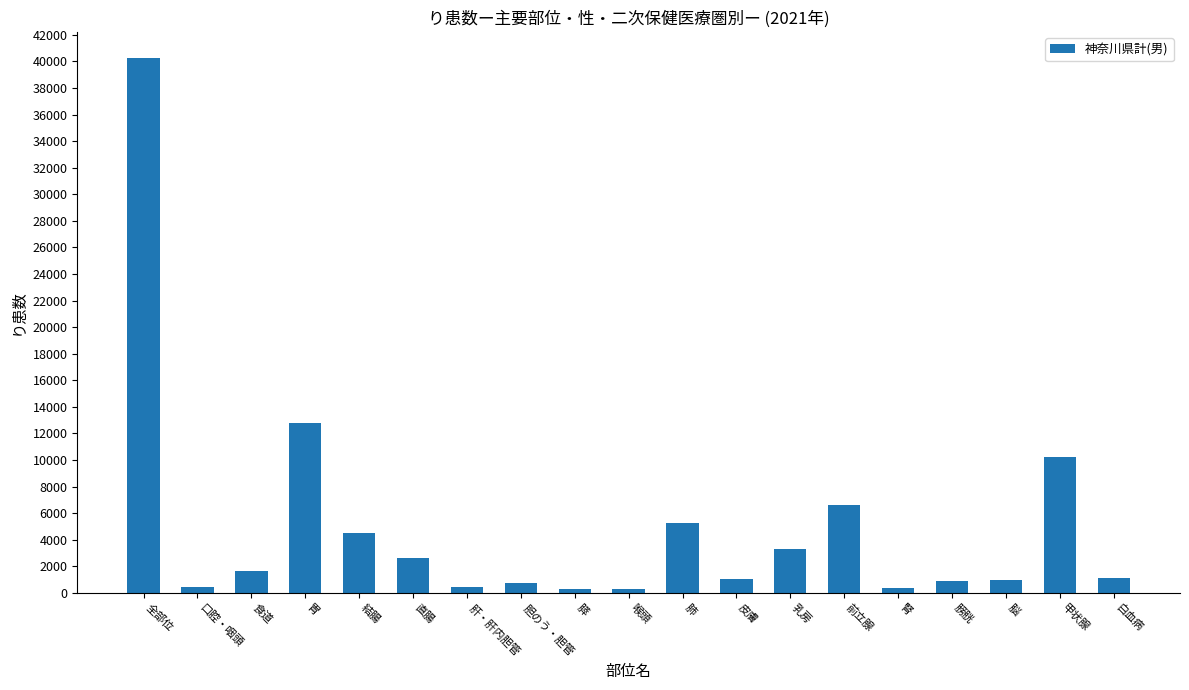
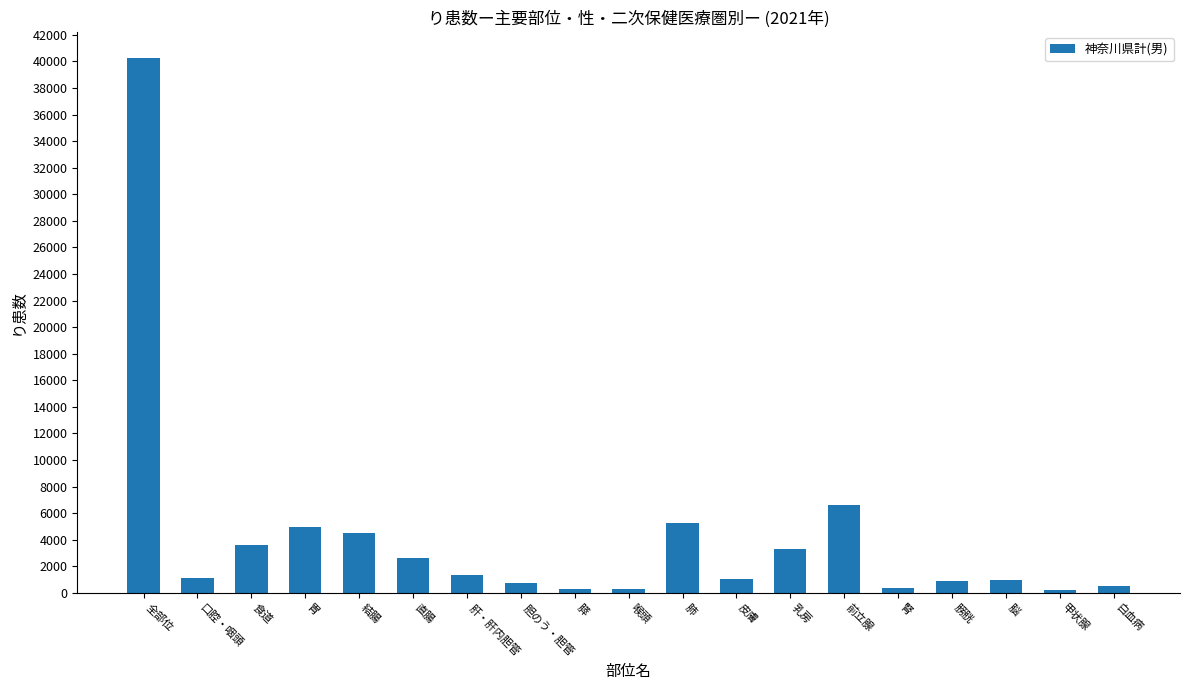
  {
    "全部位": 40200,
-   "口腔・咽頭": 400,
-   "食道": 1600,
-   "胃": 12800,
+   "口腔・咽頭": 1100,
+   "食道": 3600,
+   "胃": 5000,
    "結腸": 4500,
    "直腸": 2600,
-   "肝・肝内胆管": 400,
+   "肝・肝内胆管": 1400,
    "胆のう・胆管": 800,
    "膵": 300,
    "喉頭": 300,
    "肺": 5200,
    "皮膚": 1000,
    "乳房": 3300,
    "前立腺": 6600,
    "腎": 300,
    "膀胱": 900,
    "脳": 1000,
-   "甲状腺": 10200,
-   "白血病": 1100
+   "甲状腺": 200,
+   "白血病": 500
  }
